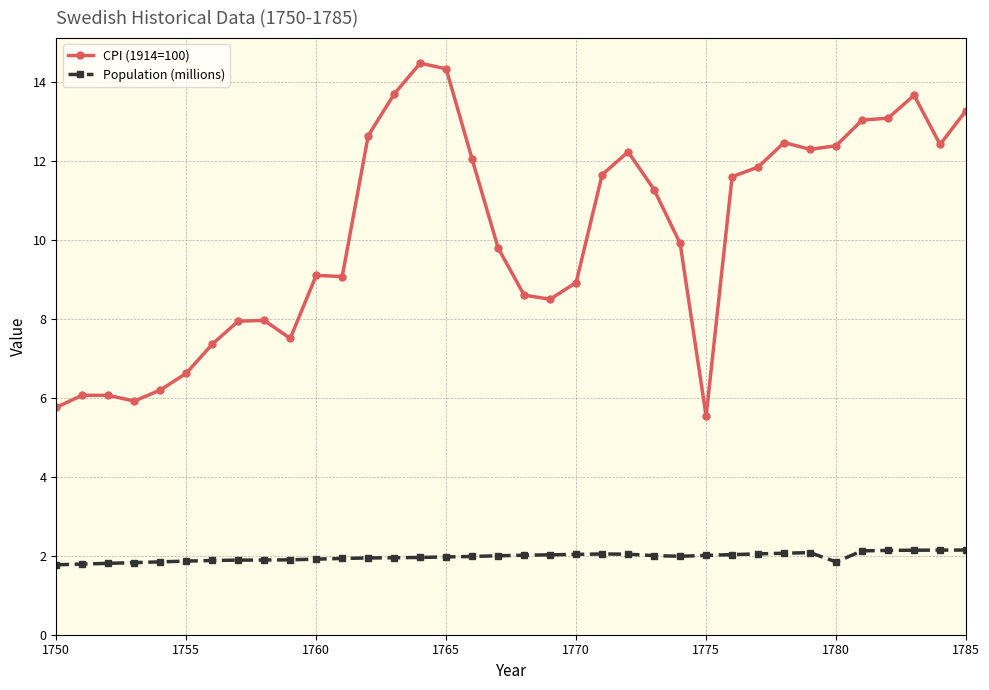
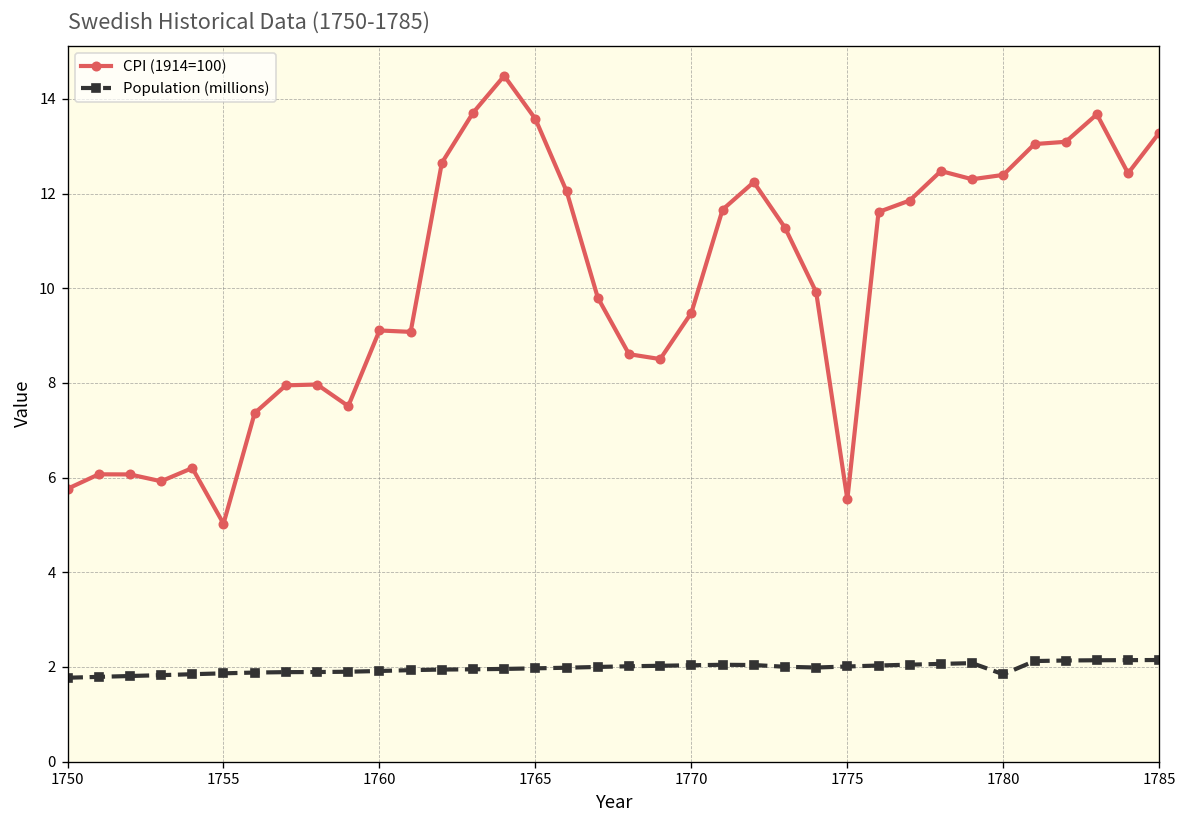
  {
    "CPI (1914=100)": {
      "1750": 5.8,
-     "1755": 6.6,
+     "1755": 5.0,
      "1760": 9.1,
-     "1765": 14.3,
-     "1770": 8.9,
+     "1765": 13.6,
+     "1770": 9.5,
      "1775": 5.5,
      "1780": 12.4,
      "1785": 13.3
    },
    "Population (millions)": {
      "1750": 1.8,
      "1755": 1.9,
      "1760": 1.9,
      "1765": 2.0,
      "1770": 2.0,
      "1775": 2.0,
      "1780": 1.8,
      "1785": 2.1
    }
  }
